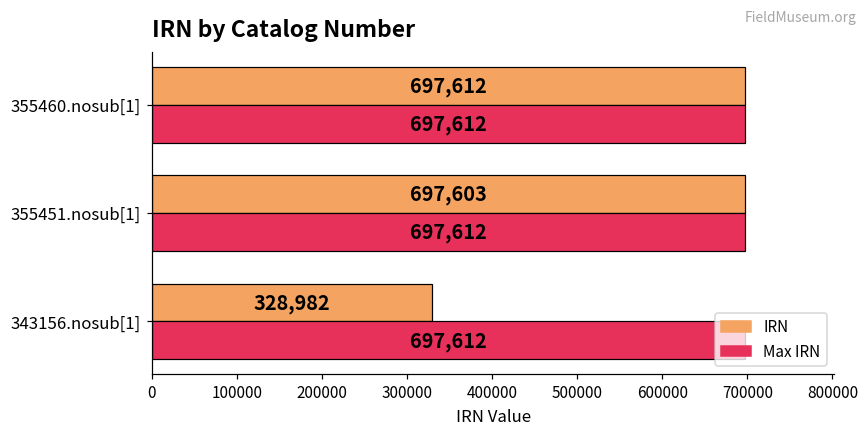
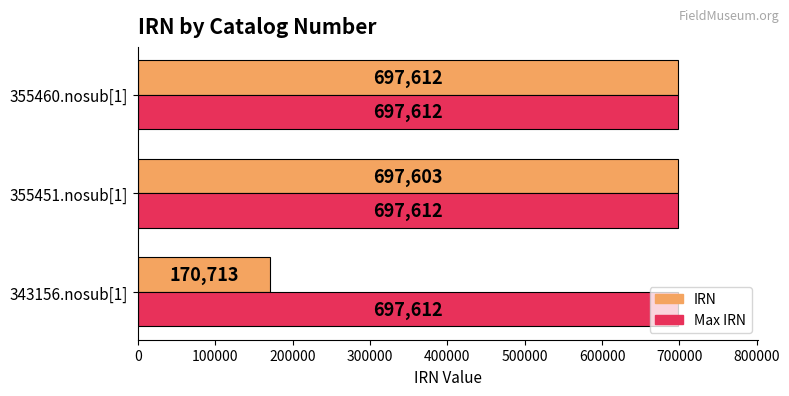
  {
    "IRN": {
      "355460.nosub[1]": "697,612",
      "355451.nosub[1]": "697,603",
-     "343156.nosub[1]": "328,982"
+     "343156.nosub[1]": "170,713"
    },
    "Max IRN": {
      "355460.nosub[1]": "697,612",
      "355451.nosub[1]": "697,612"
    }
  }
